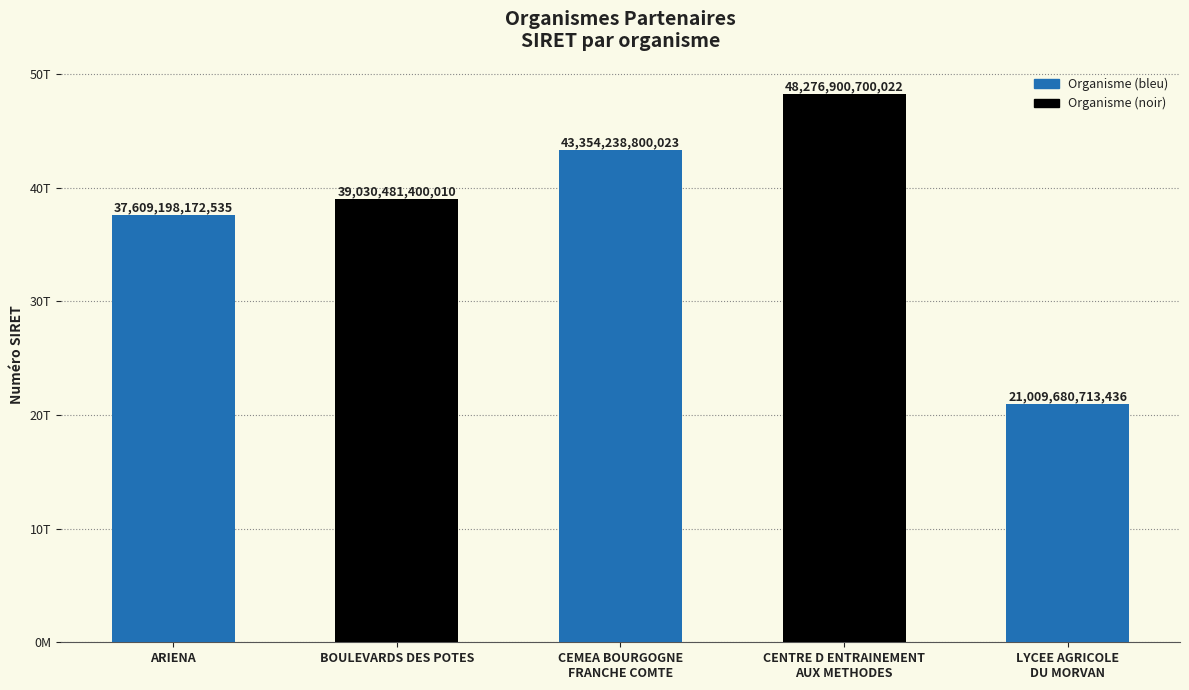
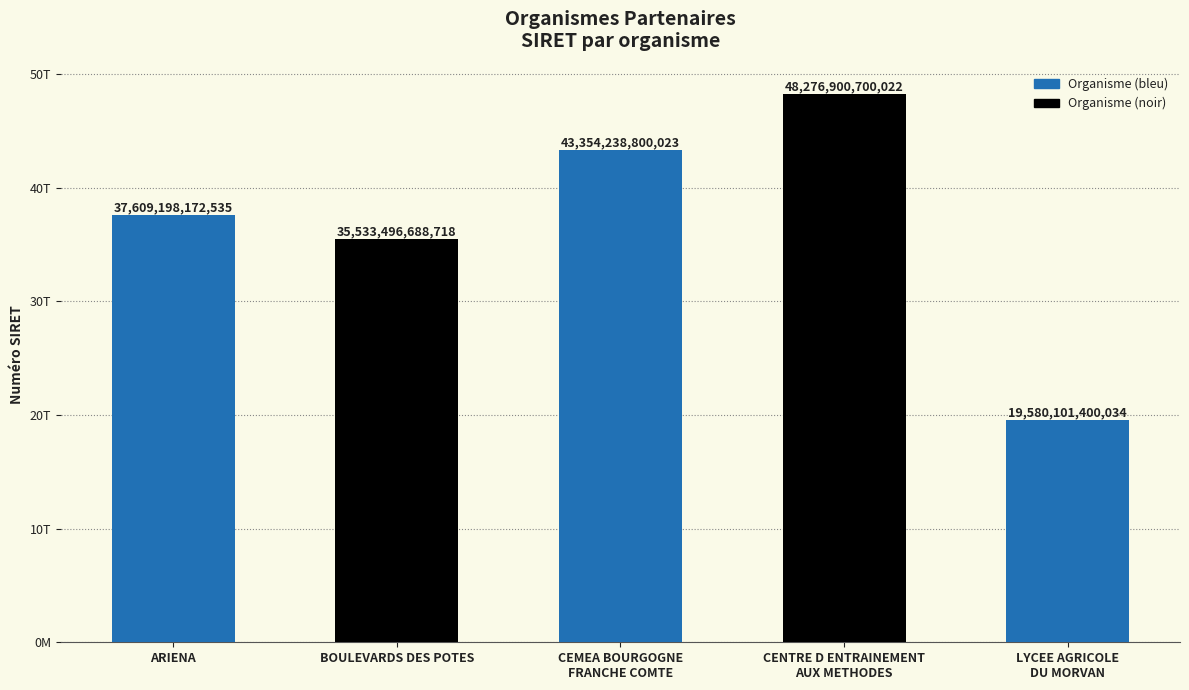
  {
    "ARIENA": "37,609,198,172,535",
-   "BOULEVARDS DES POTES": "39,030,481,400,010",
+   "BOULEVARDS DES POTES": "35,533,496,688,718",
    "CEMEA BOURGOGNE FRANCHE COMTE": "43,354,238,800,023",
    "CENTRE D ENTRAINEMENT AUX METHODES": "48,276,900,700,022",
-   "LYCEE AGRICOLE DU MORVAN": "21,009,680,713,436"
+   "LYCEE AGRICOLE DU MORVAN": "19,580,101,400,034"
  }
